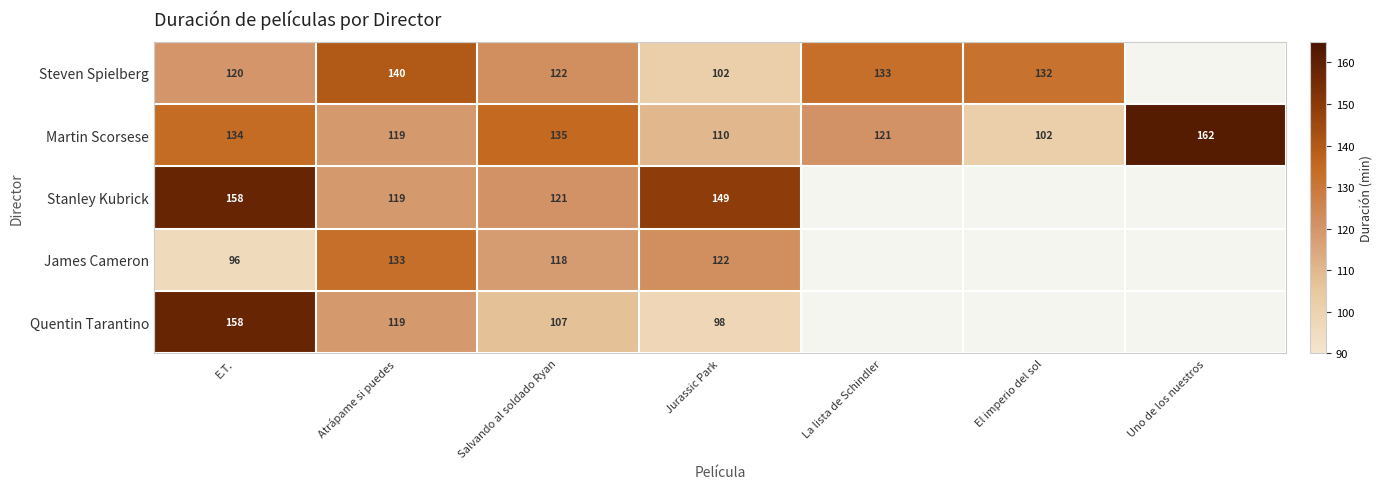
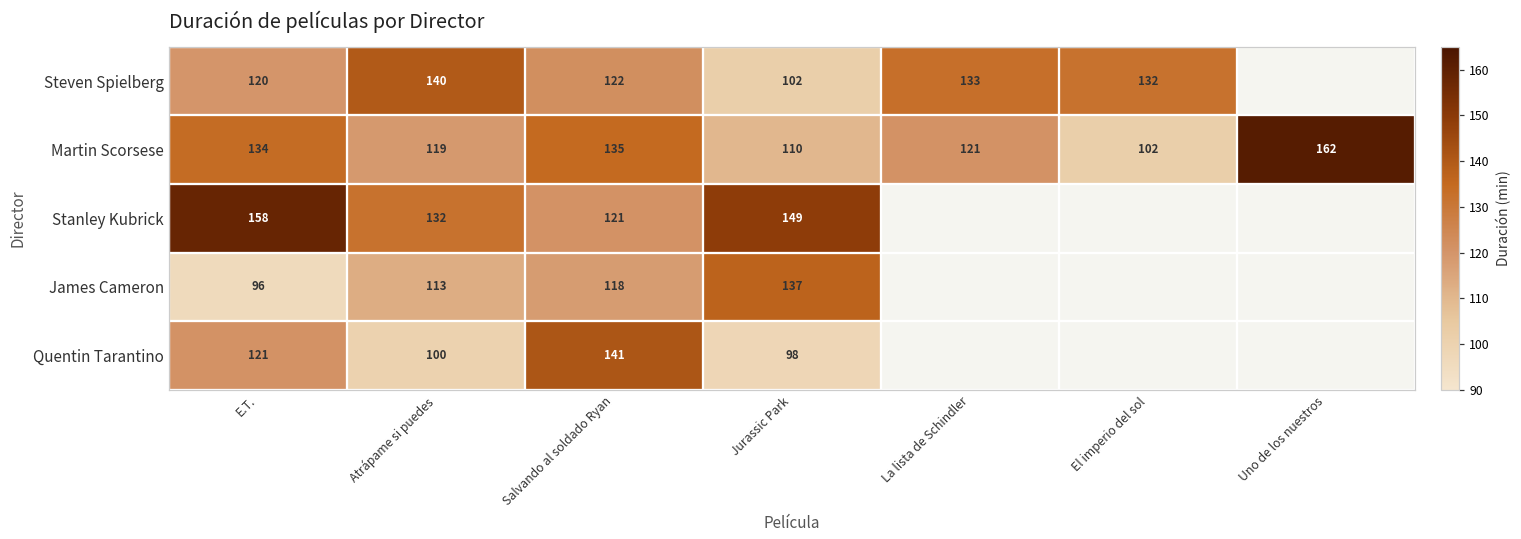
  {
    "Steven Spielberg": {
      "E.T.": 120,
      "Atrápame si puedes": 140,
      "Salvando al soldado Ryan": 122,
      "Jurassic Park": 102,
      "La lista de Schindler": 133,
      "El imperio del sol": 132
    },
    "Martin Scorsese": {
      "E.T.": 134,
      "Atrápame si puedes": 119,
      "Salvando al soldado Ryan": 135,
      "Jurassic Park": 110,
      "La lista de Schindler": 121,
      "El imperio del sol": 102,
      "Uno de los nuestros": 162
    },
    "Stanley Kubrick": {
      "E.T.": 158,
-     "Atrápame si puedes": 119,
+     "Atrápame si puedes": 132,
      "Salvando al soldado Ryan": 121,
      "Jurassic Park": 149
    },
    "James Cameron": {
      "E.T.": 96,
-     "Atrápame si puedes": 133,
+     "Atrápame si puedes": 113,
      "Salvando al soldado Ryan": 118,
-     "Jurassic Park": 122
+     "Jurassic Park": 137
    },
    "Quentin Tarantino": {
-     "E.T.": 158,
-     "Atrápame si puedes": 119,
-     "Salvando al soldado Ryan": 107,
+     "E.T.": 121,
+     "Atrápame si puedes": 100,
+     "Salvando al soldado Ryan": 141,
      "Jurassic Park": 98
    }
  }
